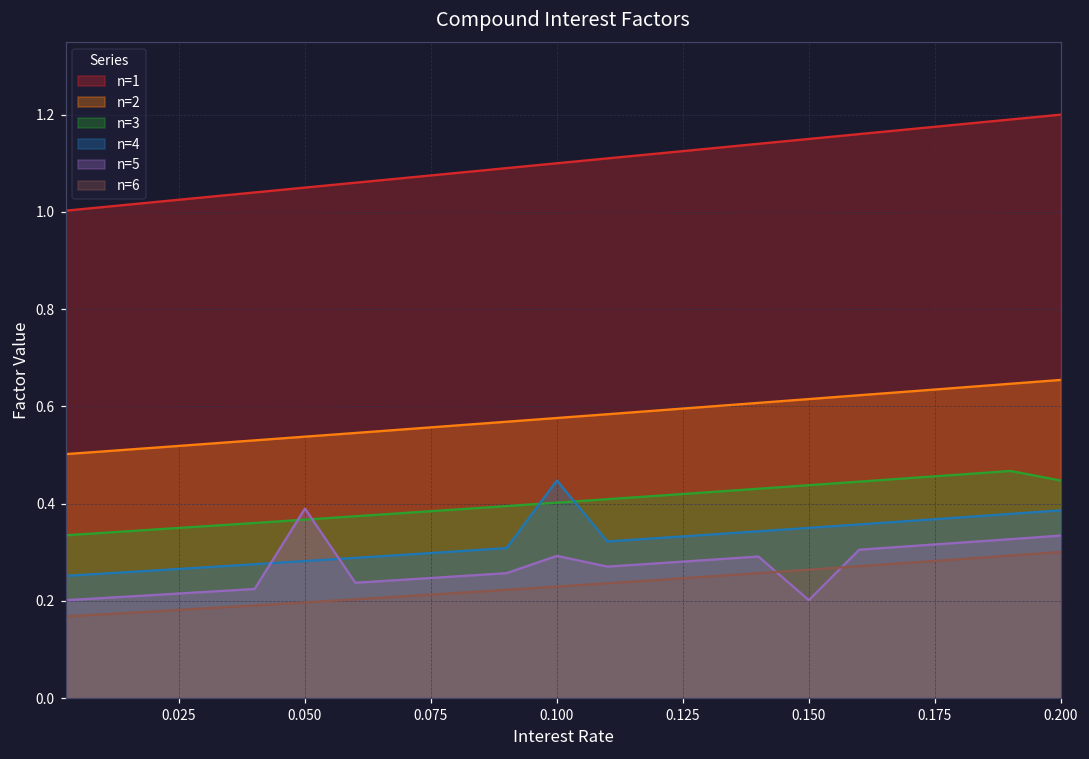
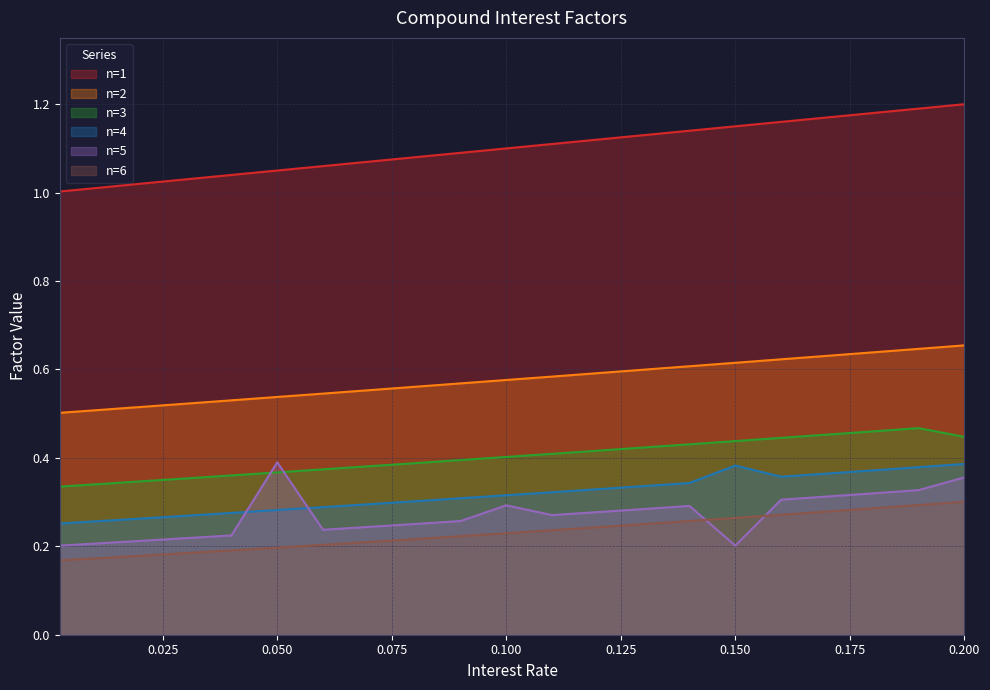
  {
    "n=3": {
      "0.050": 0.37,
      "0.100": 0.40,
      "0.150": 0.44,
      "0.200": 0.45
    },
    "n=4": {
      "0.050": 0.28,
-     "0.100": 0.45,
-     "0.150": 0.35,
+     "0.100": 0.32,
+     "0.150": 0.38,
      "0.200": 0.39
    },
    "n=5": {
      "0.050": 0.39,
      "0.100": 0.29,
      "0.150": 0.20,
-     "0.200": 0.33
+     "0.200": 0.36
    }
  }
